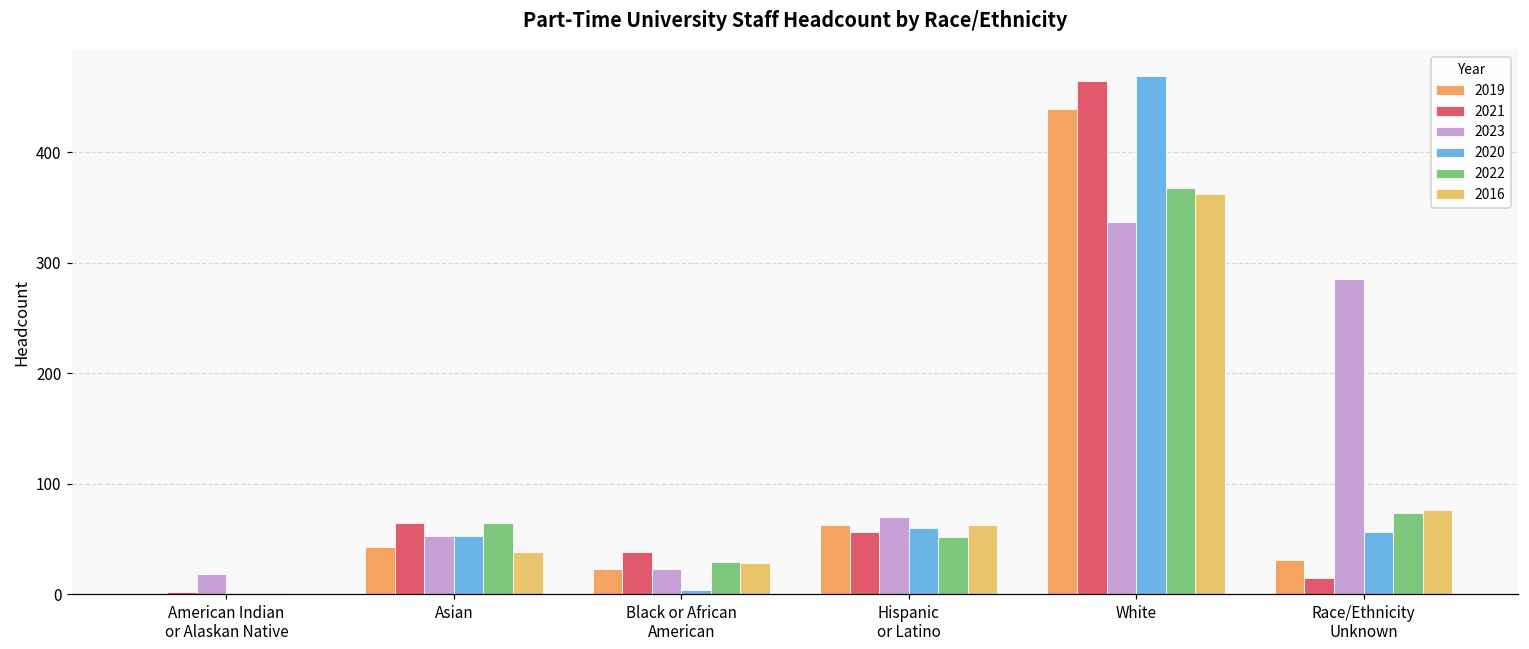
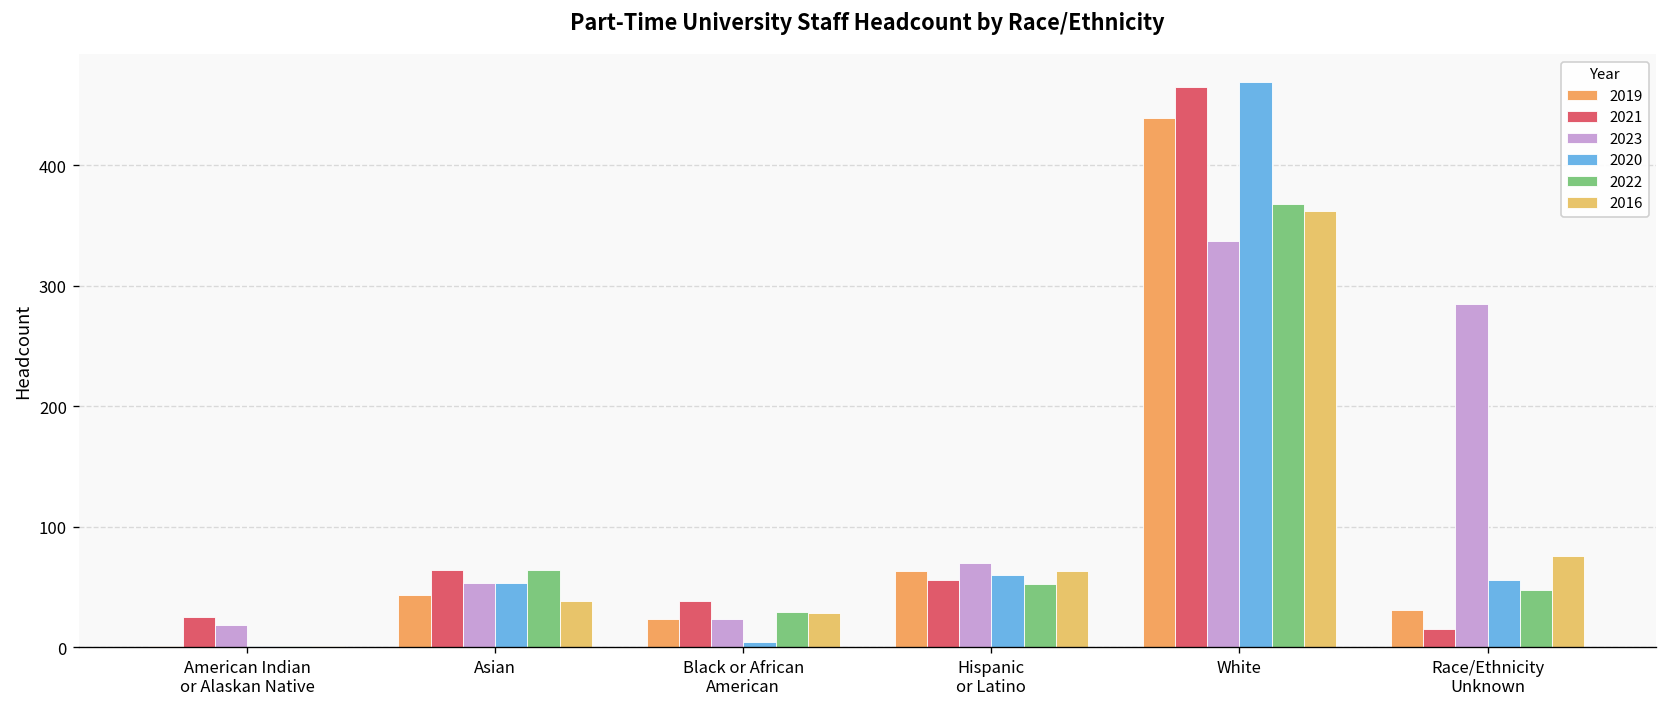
  {
    "2021": {
-     "American Indian or Alaskan Native": 2,
+     "American Indian or Alaskan Native": 25,
      "Asian": 64,
      "Black or African American": 38,
      "Hispanic or Latino": 56,
      "White": 465,
      "Race/Ethnicity Unknown": 15
    },
    "2023": {
      "American Indian or Alaskan Native": 18,
      "Asian": 53,
      "Black or African American": 23,
      "Hispanic or Latino": 70,
      "White": 337,
      "Race/Ethnicity Unknown": 285
    },
    "2020": {
      "Asian": 53,
      "Black or African American": 4,
      "Hispanic or Latino": 60,
      "White": 469,
      "Race/Ethnicity Unknown": 56
    },
    "2022": {
      "Asian": 64,
      "Black or African American": 29,
      "Hispanic or Latino": 52,
      "White": 368,
-     "Race/Ethnicity Unknown": 73
+     "Race/Ethnicity Unknown": 47
    }
  }
